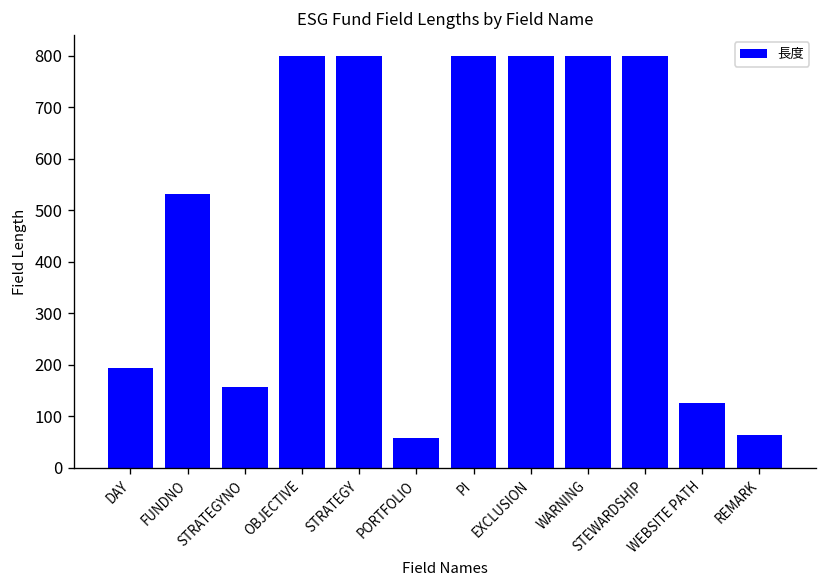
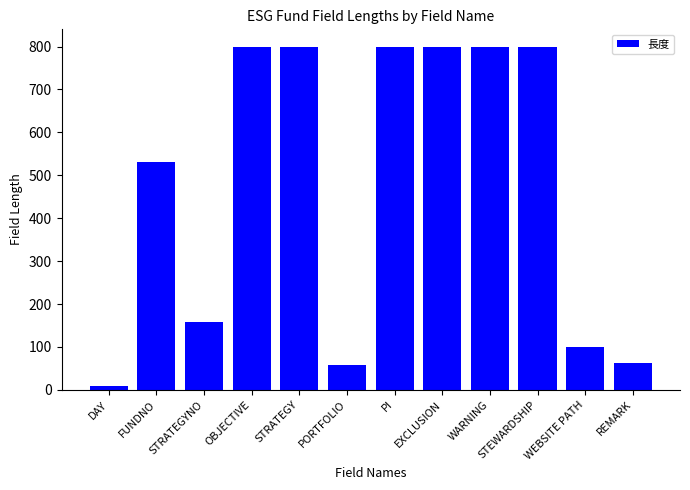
  {
-   "DAY": 190,
+   "DAY": 10,
    "FUNDNO": 530,
    "STRATEGYNO": 160,
    "OBJECTIVE": 800,
    "STRATEGY": 800,
    "PORTFOLIO": 60,
    "PI": 800,
    "EXCLUSION": 800,
    "WARNING": 800,
    "STEWARDSHIP": 800,
-   "WEBSITE PATH": 130,
+   "WEBSITE PATH": 100,
    "REMARK": 60
  }
